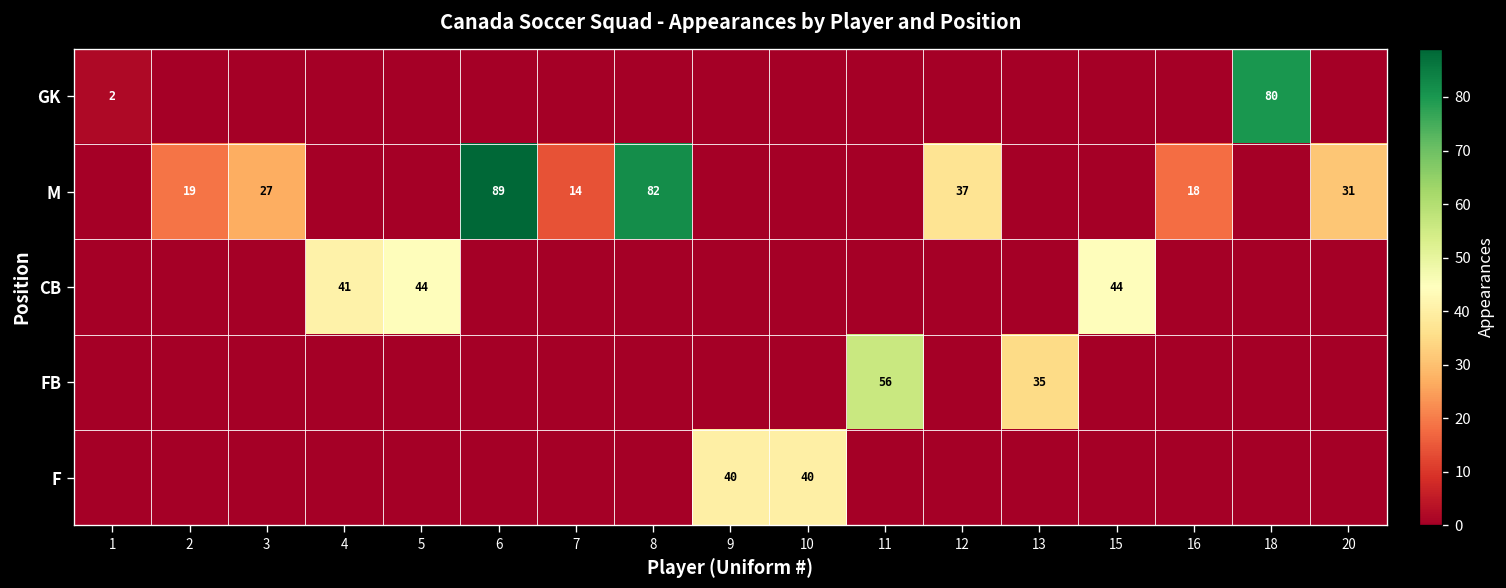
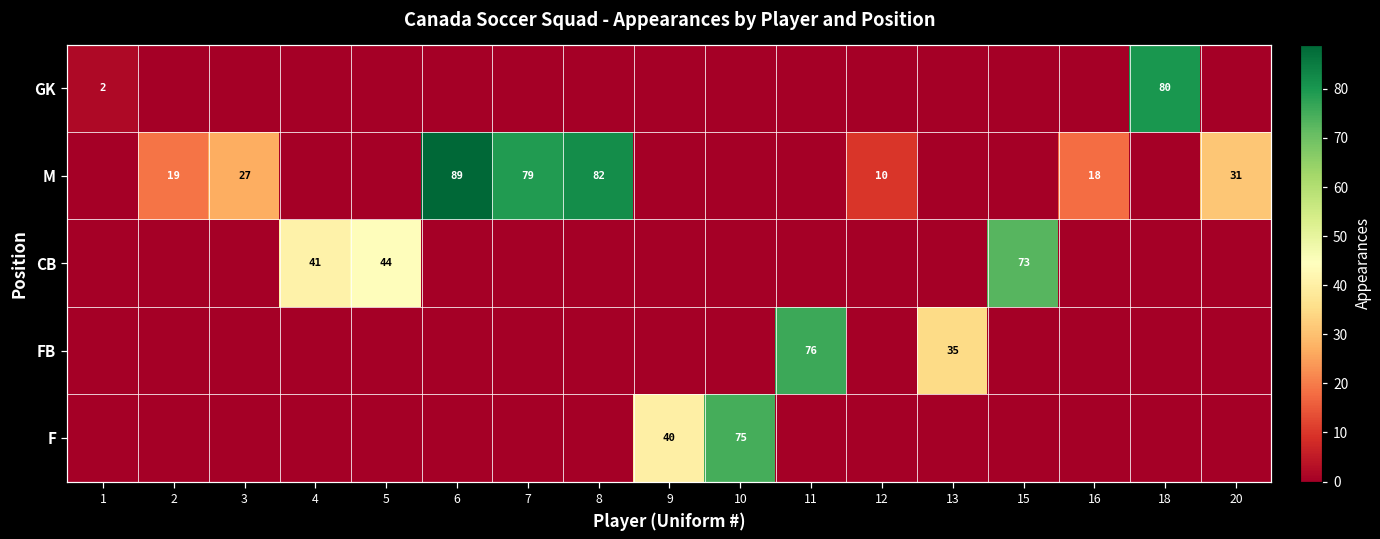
  {
    "GK": {
      "1": 2,
      "18": 80
    },
    "M": {
      "2": 19,
      "3": 27,
      "6": 89,
-     "7": 14,
+     "7": 79,
      "8": 82,
-     "12": 37,
+     "12": 10,
      "16": 18,
      "20": 31
    },
    "CB": {
      "4": 41,
      "5": 44,
-     "15": 44
+     "15": 73
    },
    "FB": {
-     "11": 56,
+     "11": 76,
      "13": 35
    },
    "F": {
      "9": 40,
-     "10": 40
+     "10": 75
    }
  }
